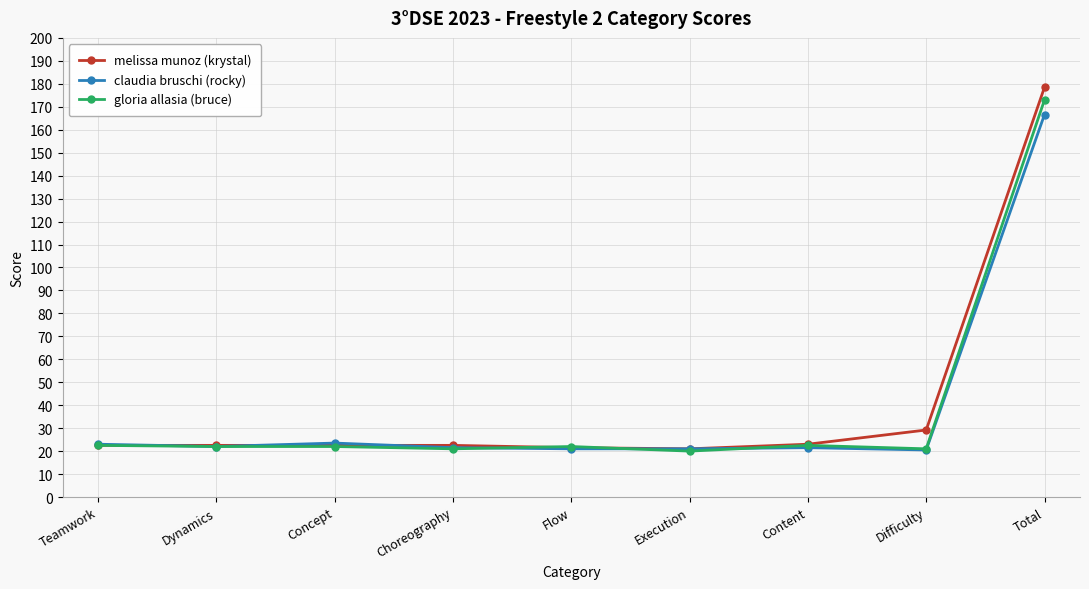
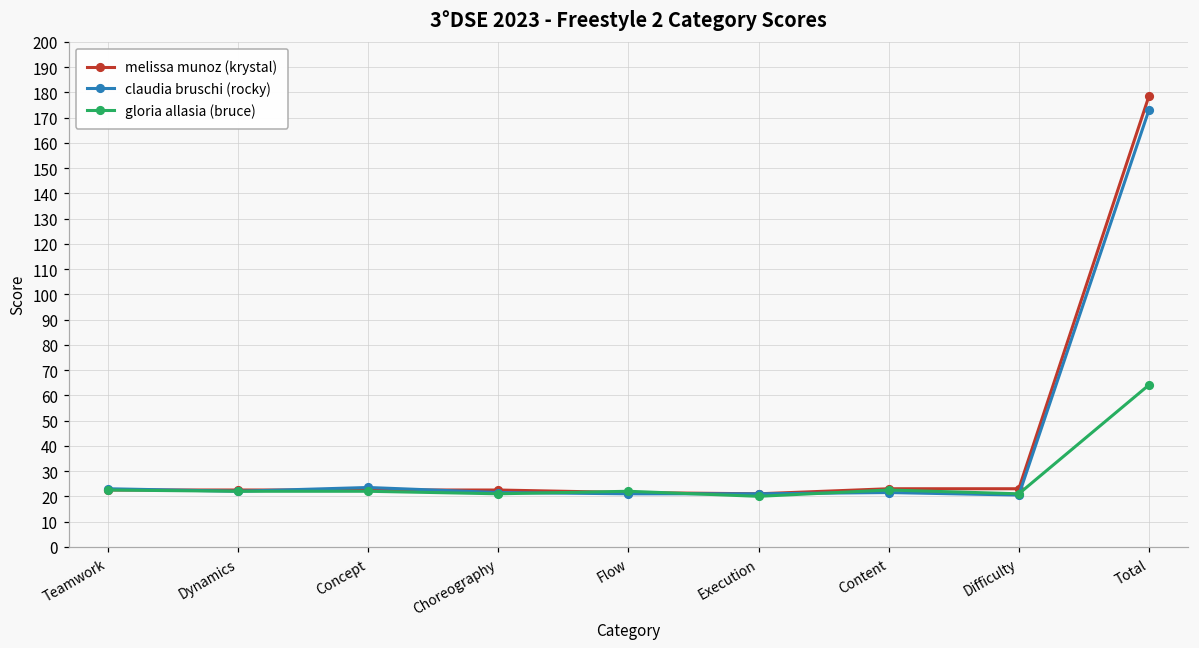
  {
    "melissa munoz (krystal)": {
-     "Difficulty": 29,
+     "Difficulty": 23,
      "Total": 179
    },
    "claudia bruschi (rocky)": {
-     "Total": 167
+     "Total": 173
    },
    "gloria allasia (bruce)": {
-     "Total": 173
+     "Total": 64
    }
  }
